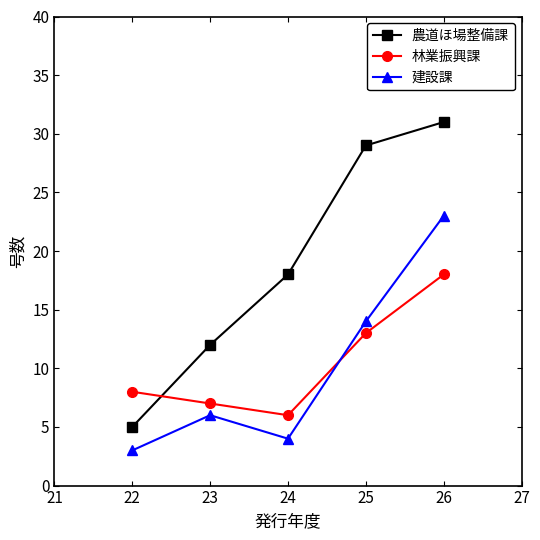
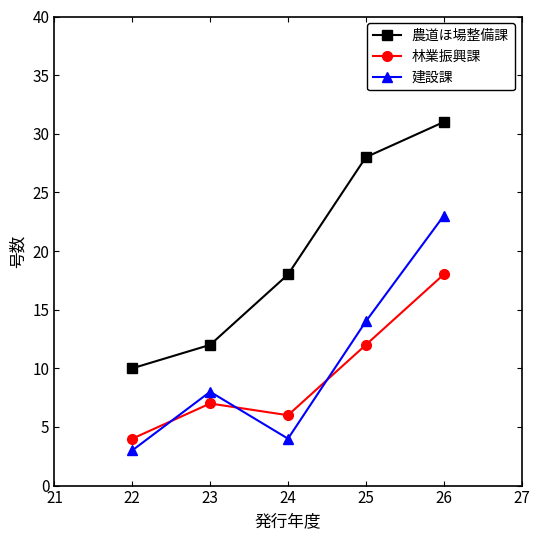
  {
    "農道ほ場整備課": {
-     "22": 5,
+     "22": 10,
      "23": 12,
      "24": 18,
-     "25": 29,
+     "25": 28,
      "26": 31
    },
    "林業振興課": {
-     "22": 8,
+     "22": 4,
      "23": 7,
      "24": 6,
-     "25": 13,
+     "25": 12,
      "26": 18
    },
    "建設課": {
      "22": 3,
-     "23": 6,
+     "23": 8,
      "24": 4,
      "25": 14,
      "26": 23
    }
  }
